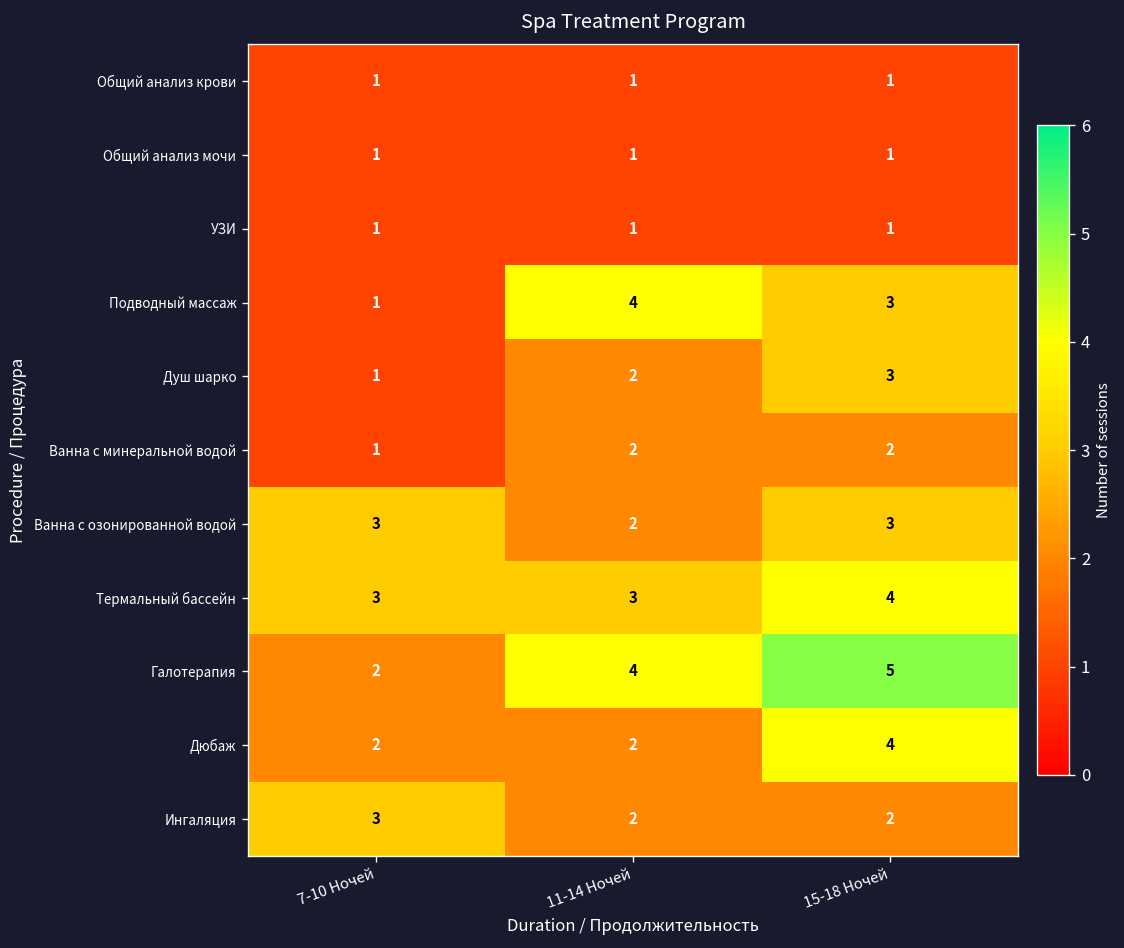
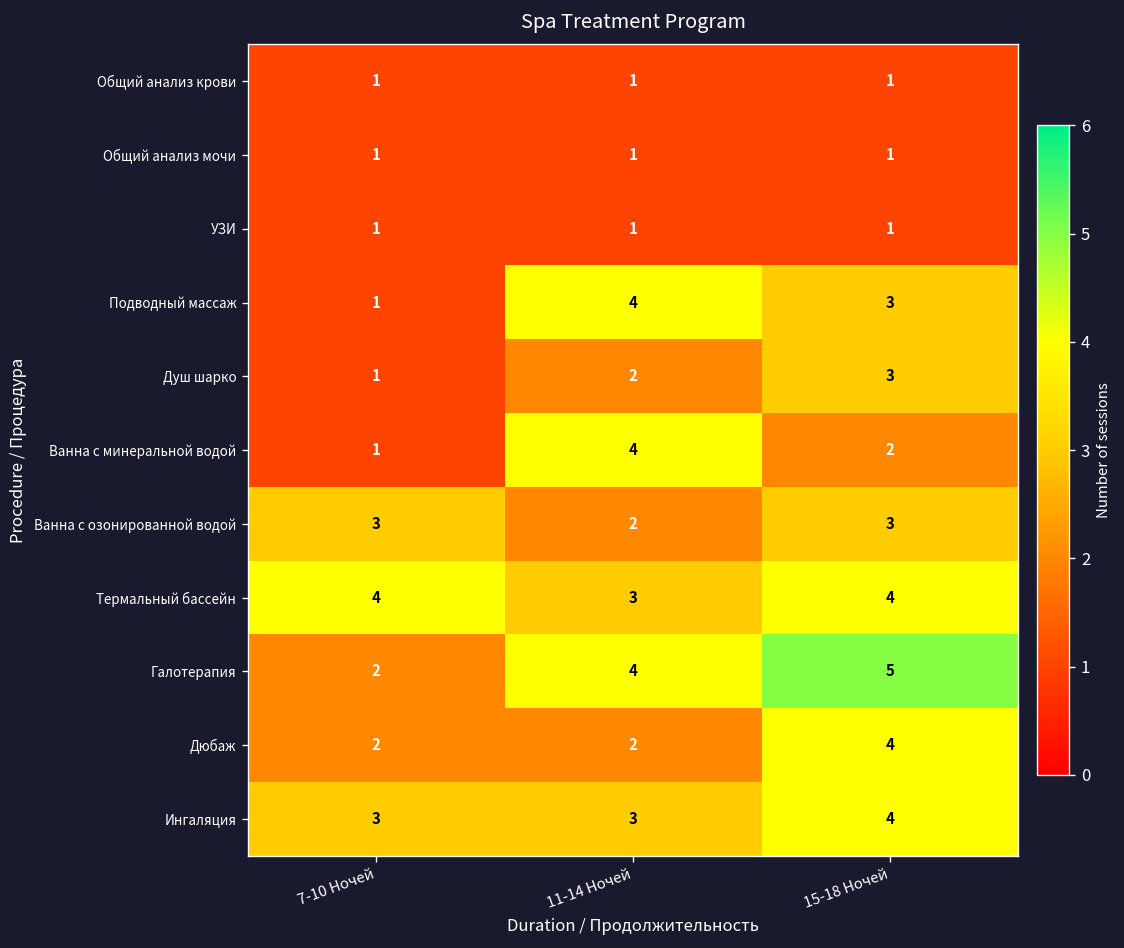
  {
    "Общий анализ крови": {
      "7-10 Ночей": 1,
      "11-14 Ночей": 1,
      "15-18 Ночей": 1
    },
    "Общий анализ мочи": {
      "7-10 Ночей": 1,
      "11-14 Ночей": 1,
      "15-18 Ночей": 1
    },
    "УЗИ": {
      "7-10 Ночей": 1,
      "11-14 Ночей": 1,
      "15-18 Ночей": 1
    },
    "Подводный массаж": {
      "7-10 Ночей": 1,
      "11-14 Ночей": 4,
      "15-18 Ночей": 3
    },
    "Душ шарко": {
      "7-10 Ночей": 1,
      "11-14 Ночей": 2,
      "15-18 Ночей": 3
    },
    "Ванна с минеральной водой": {
      "7-10 Ночей": 1,
-     "11-14 Ночей": 2,
+     "11-14 Ночей": 4,
      "15-18 Ночей": 2
    },
    "Ванна с озонированной водой": {
      "7-10 Ночей": 3,
      "11-14 Ночей": 2,
      "15-18 Ночей": 3
    },
    "Термальный бассейн": {
-     "7-10 Ночей": 3,
+     "7-10 Ночей": 4,
      "11-14 Ночей": 3,
      "15-18 Ночей": 4
    },
    "Галотерапия": {
      "7-10 Ночей": 2,
      "11-14 Ночей": 4,
      "15-18 Ночей": 5
    },
    "Дюбаж": {
      "7-10 Ночей": 2,
      "11-14 Ночей": 2,
      "15-18 Ночей": 4
    },
    "Ингаляция": {
      "7-10 Ночей": 3,
-     "11-14 Ночей": 2,
-     "15-18 Ночей": 2
+     "11-14 Ночей": 3,
+     "15-18 Ночей": 4
    }
  }
